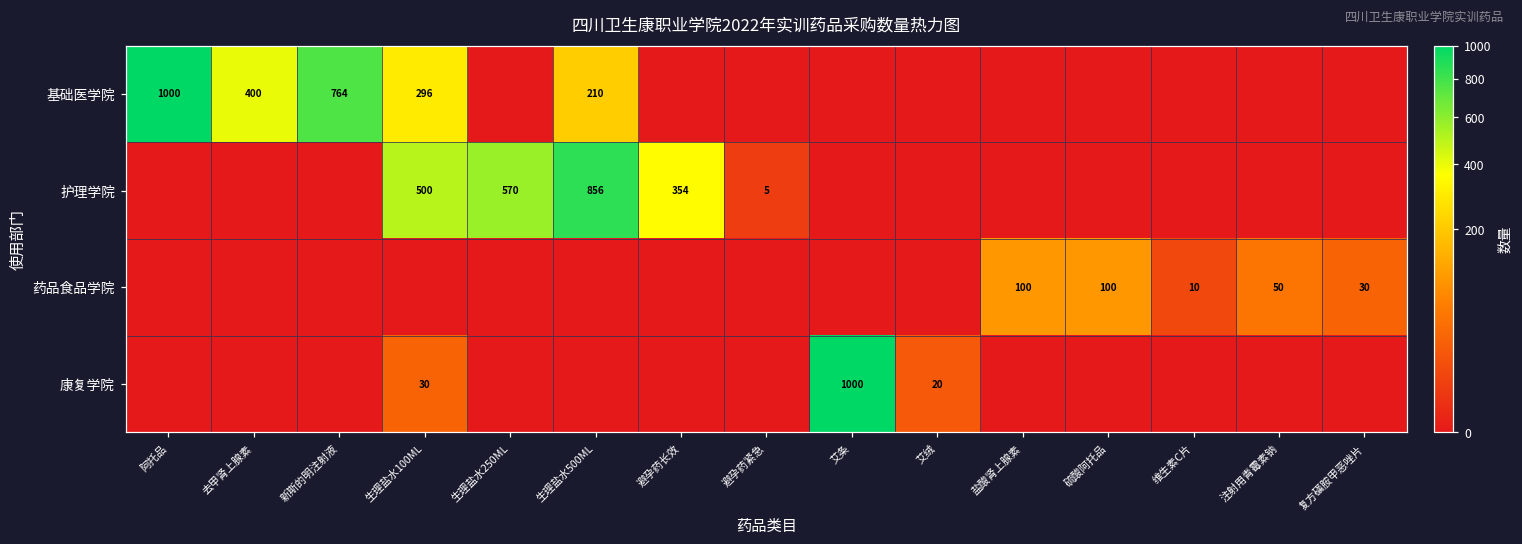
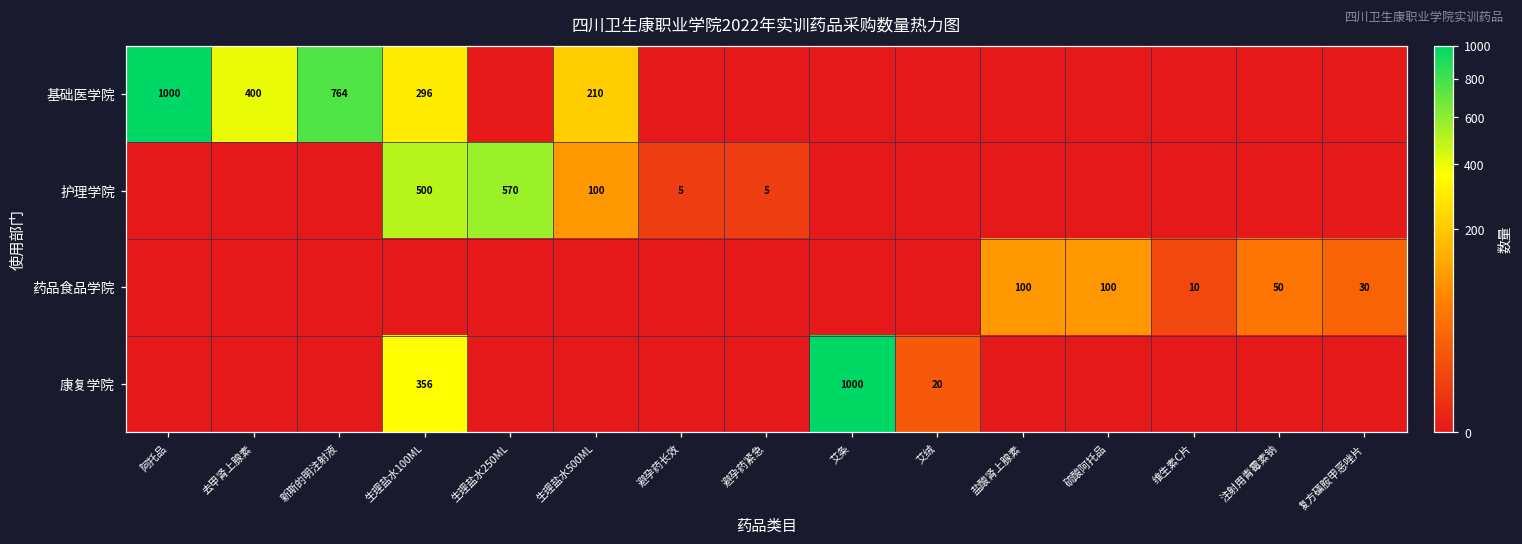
  {
    "基础医学院": {
      "阿托品": 1000,
      "去甲肾上腺素": 400,
      "新斯的明注射液": 764,
      "生理盐水100ML": 296,
      "生理盐水500ML": 210
    },
    "护理学院": {
      "生理盐水100ML": 500,
      "生理盐水250ML": 570,
-     "生理盐水500ML": 856,
-     "避孕药长效": 354,
+     "生理盐水500ML": 100,
+     "避孕药长效": 5,
      "避孕药紧急": 5
    },
    "药品食品学院": {
      "盐酸肾上腺素": 100,
      "硫酸阿托品": 100,
      "维生素C片": 10,
      "注射用青霉素钠": 50,
      "复方磺胺甲恶唑片": 30
    },
    "康复学院": {
-     "生理盐水100ML": 30,
+     "生理盐水100ML": 356,
      "艾条": 1000,
      "艾绒": 20
    }
  }
